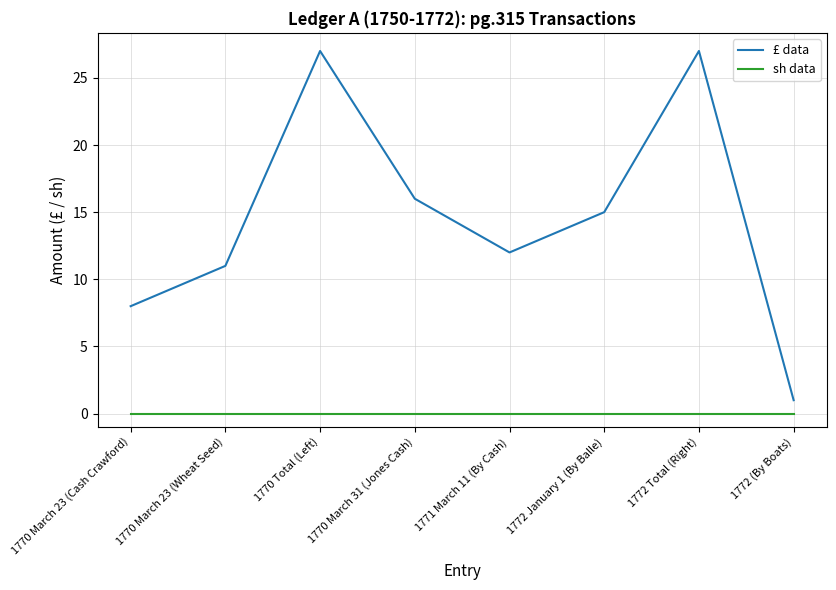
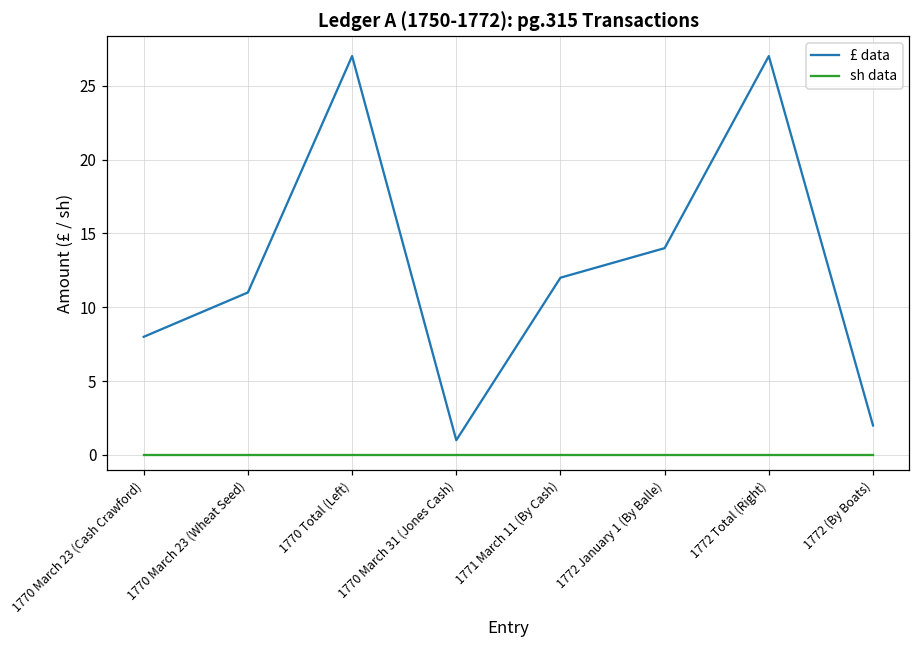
  {
    "£ data": {
      "1770 March 23 (Cash Crawford)": 8,
      "1770 March 23 (Wheat Seed)": 11,
      "1770 Total (Left)": 27,
-     "1770 March 31 (Jones Cash)": 16,
+     "1770 March 31 (Jones Cash)": 1,
      "1771 March 11 (By Cash)": 12,
-     "1772 January 1 (By Balle)": 15,
+     "1772 January 1 (By Balle)": 14,
      "1772 Total (Right)": 27,
-     "1772 (By Boats)": 1
+     "1772 (By Boats)": 2
    },
    "sh data": {
      "1770 March 23 (Cash Crawford)": 0,
      "1770 March 23 (Wheat Seed)": 0,
      "1770 Total (Left)": 0,
      "1770 March 31 (Jones Cash)": 0,
      "1771 March 11 (By Cash)": 0,
      "1772 January 1 (By Balle)": 0,
      "1772 Total (Right)": 0,
      "1772 (By Boats)": 0
    }
  }
